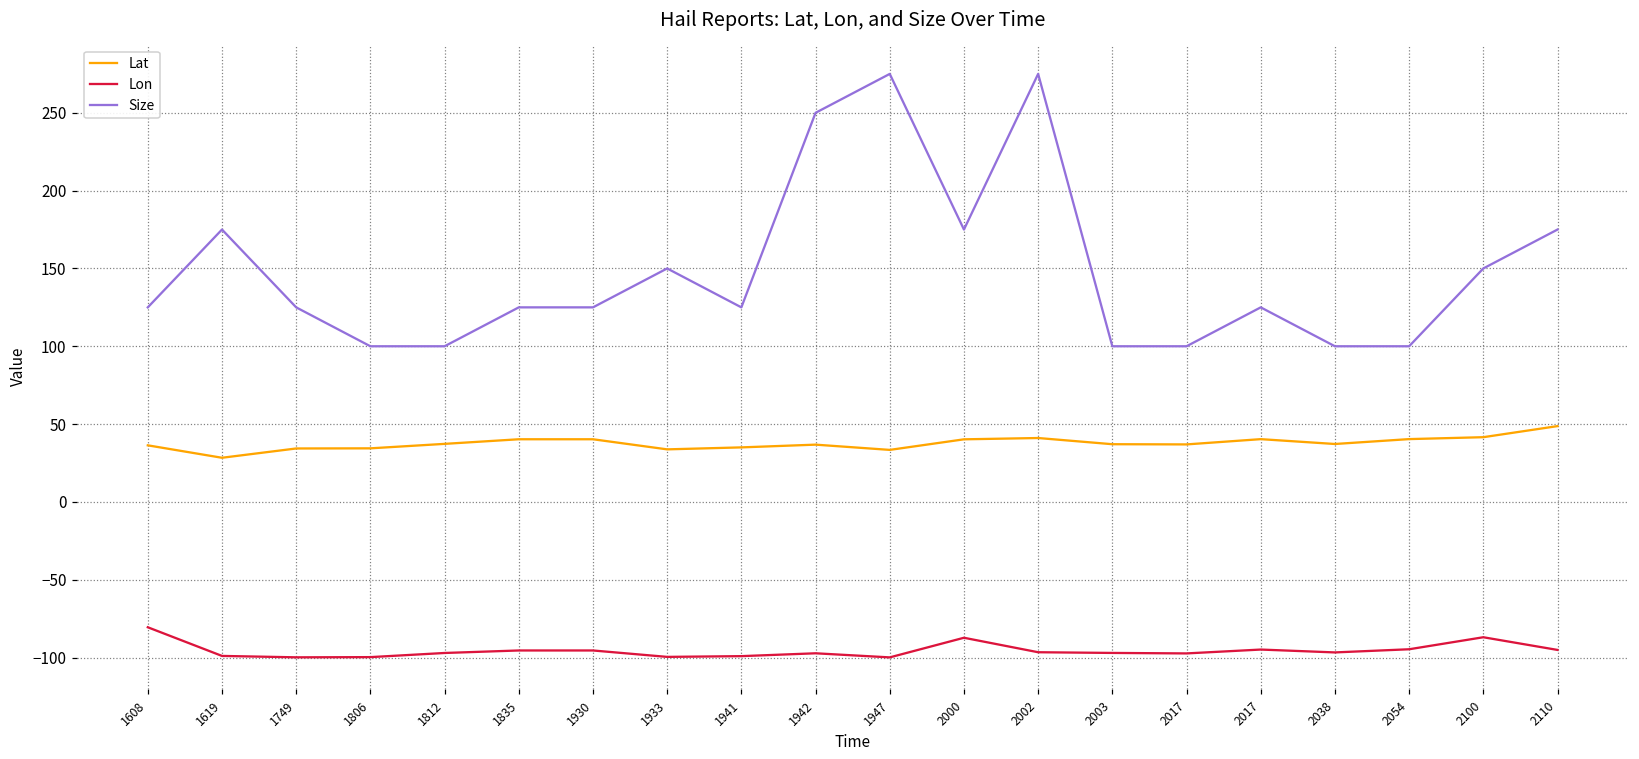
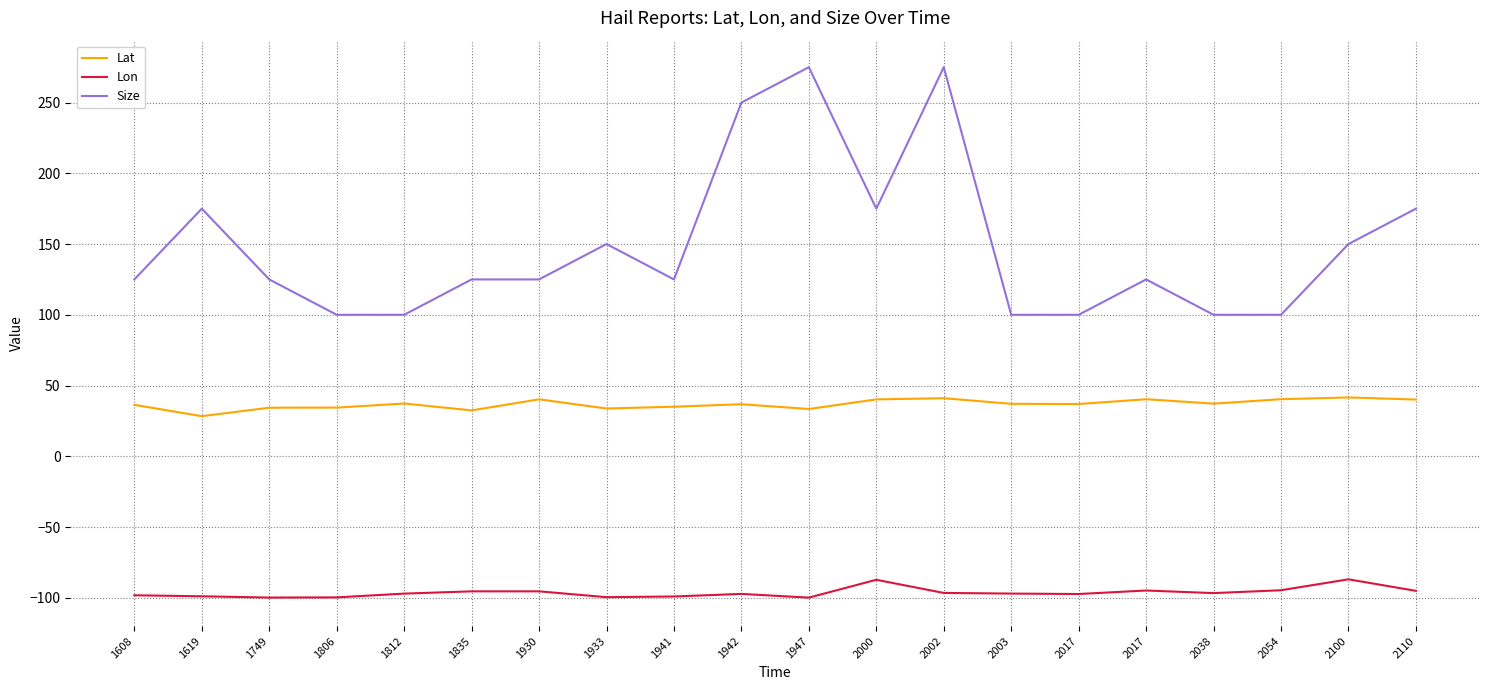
  {
    "Lat": {
      "1608": 36,
      "1619": 28,
      "1749": 34,
      "1806": 34,
      "1812": 37,
-     "1835": 40,
+     "1835": 32,
      "1930": 40,
      "1933": 34,
      "1941": 35,
      "1942": 37,
      "1947": 33,
      "2000": 40,
      "2002": 41,
      "2003": 37,
      "2038": 37,
      "2054": 40,
      "2100": 42,
-     "2110": 49
+     "2110": 40
    },
    "Lon": {
-     "1608": -81,
+     "1608": -98,
      "1619": -99,
      "1749": -100,
      "1806": -100,
      "1812": -97,
      "1835": -95,
      "1930": -95,
      "1933": -100,
      "1941": -99,
      "1942": -97,
      "1947": -100,
      "2000": -87,
      "2002": -97,
      "2003": -97,
      "2038": -97,
      "2054": -95,
      "2100": -87,
      "2110": -95
    },
    "Size": {
      "1608": 125,
      "1619": 175,
      "1749": 125,
      "1806": 100,
      "1812": 100,
      "1835": 125,
      "1930": 125,
      "1933": 150,
      "1941": 125,
      "1942": 250,
      "1947": 275,
      "2000": 175,
      "2002": 275,
      "2003": 100,
      "2038": 100,
      "2054": 100,
      "2100": 150,
      "2110": 175
    }
  }
